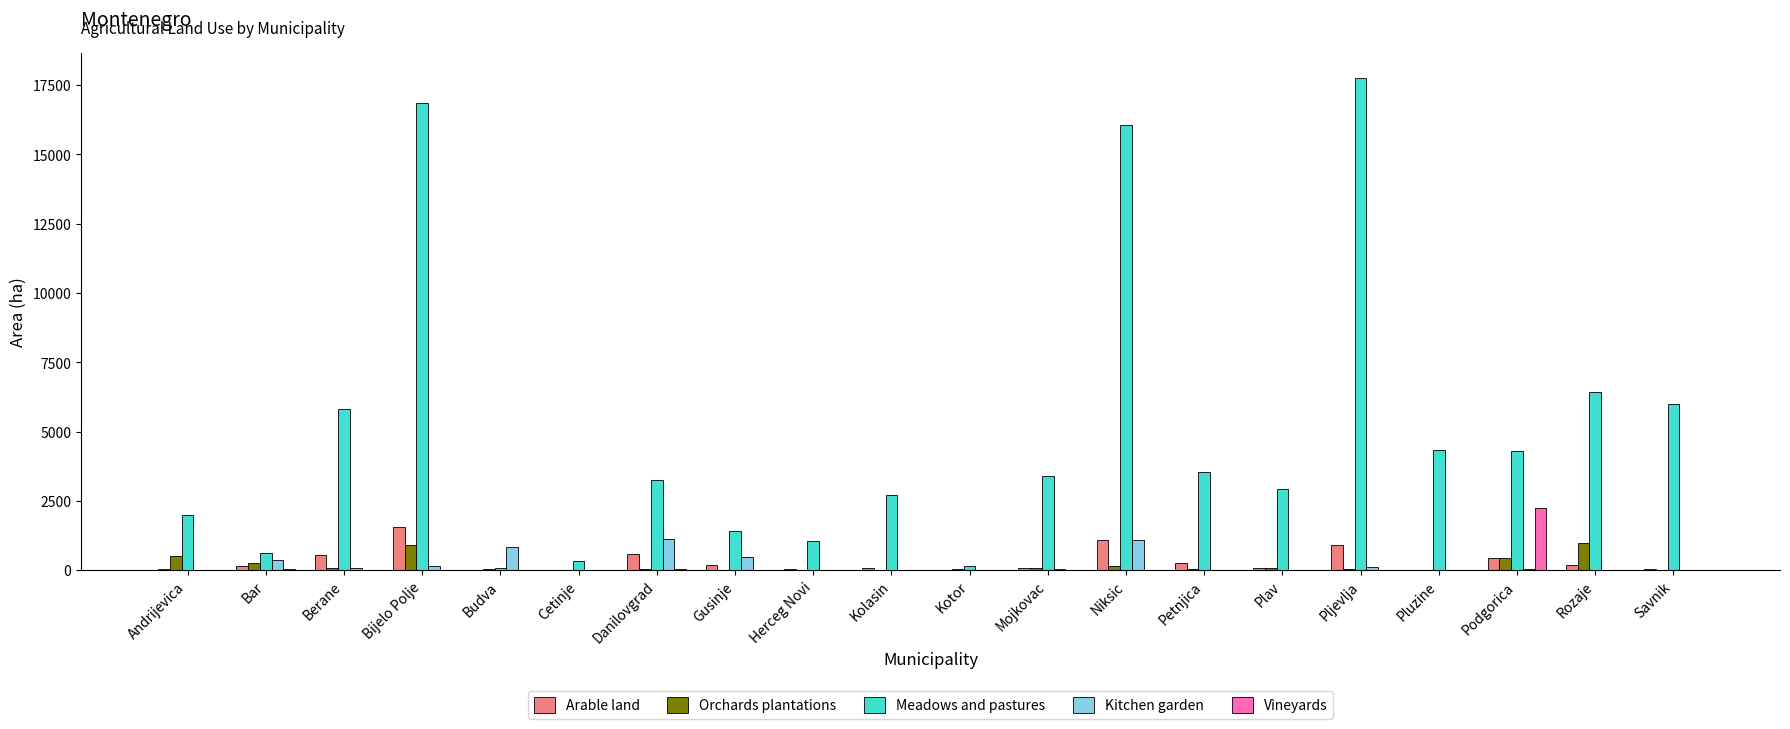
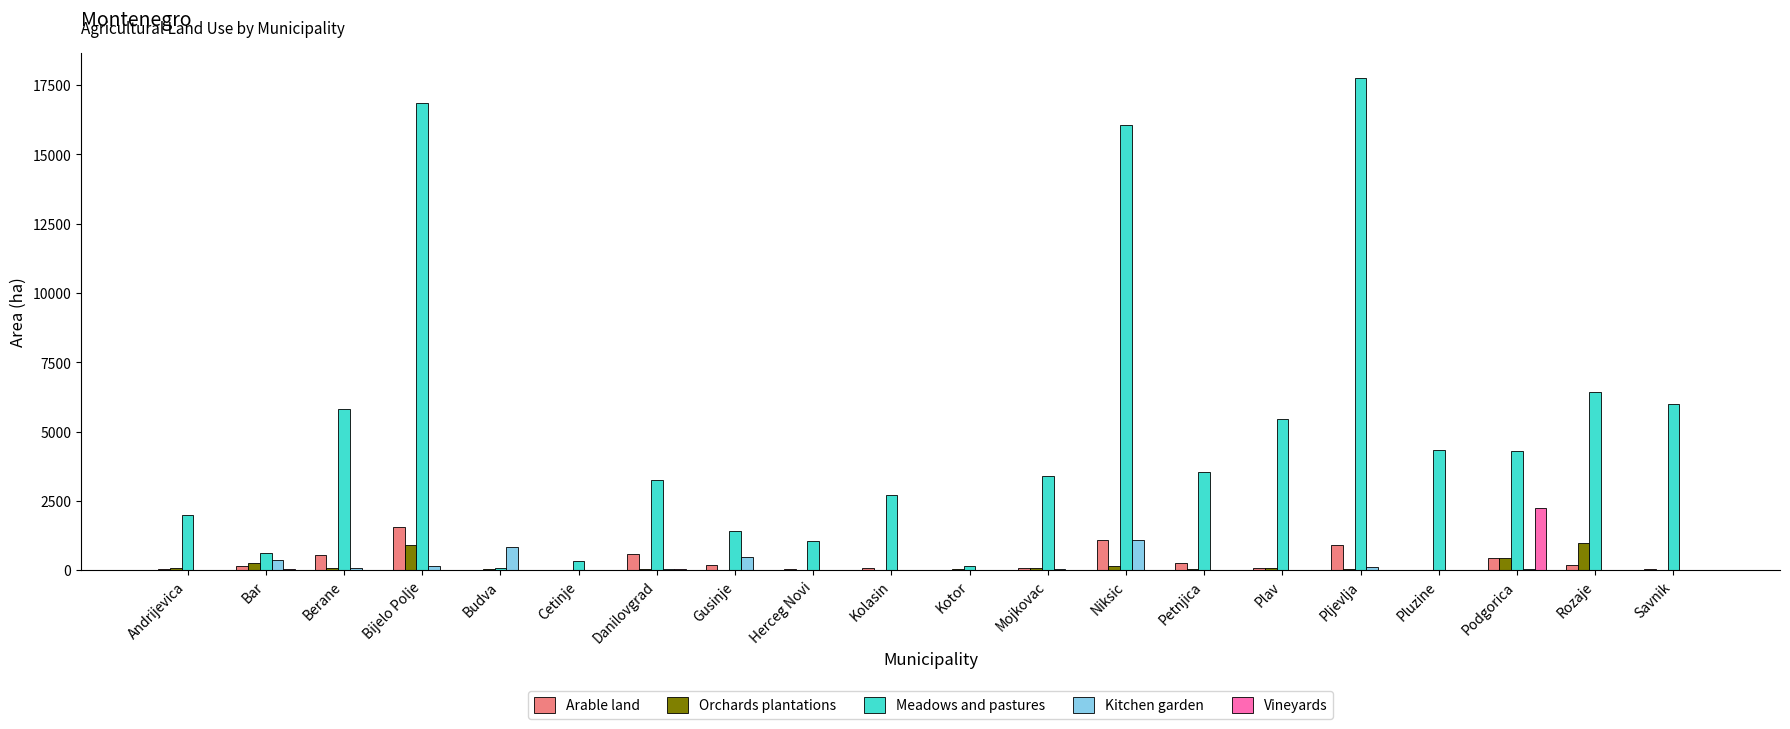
  {
    "Orchards plantations": {
-     "Andrijevica": 500,
+     "Andrijevica": 100,
      "Bar": 300,
      "Bijelo Polje": 900,
      "Niksic": 100,
      "Podgorica": 400,
      "Rozaje": 1000,
      "Savnik": 0
    },
    "Meadows and pastures": {
      "Andrijevica": 2000,
      "Bar": 600,
      "Berane": 5800,
      "Bijelo Polje": 16800,
      "Cetinje": 300,
      "Danilovgrad": 3300,
      "Gusinje": 1400,
      "Herceg Novi": 1100,
      "Kolasin": 2700,
      "Kotor": 100,
      "Mojkovac": 3400,
      "Niksic": 16100,
      "Petnjica": 3600,
-     "Plav": 2900,
+     "Plav": 5500,
      "Pljevlja": 17800,
      "Pluzine": 4300,
      "Podgorica": 4300,
      "Rozaje": 6400,
      "Savnik": 6000
    },
    "Kitchen garden": {
      "Bar": 400,
      "Bijelo Polje": 100,
      "Budva": 800,
-     "Danilovgrad": 1100,
+     "Danilovgrad": 0,
      "Gusinje": 500,
      "Niksic": 1100,
      "Pljevlja": 100
    }
  }
